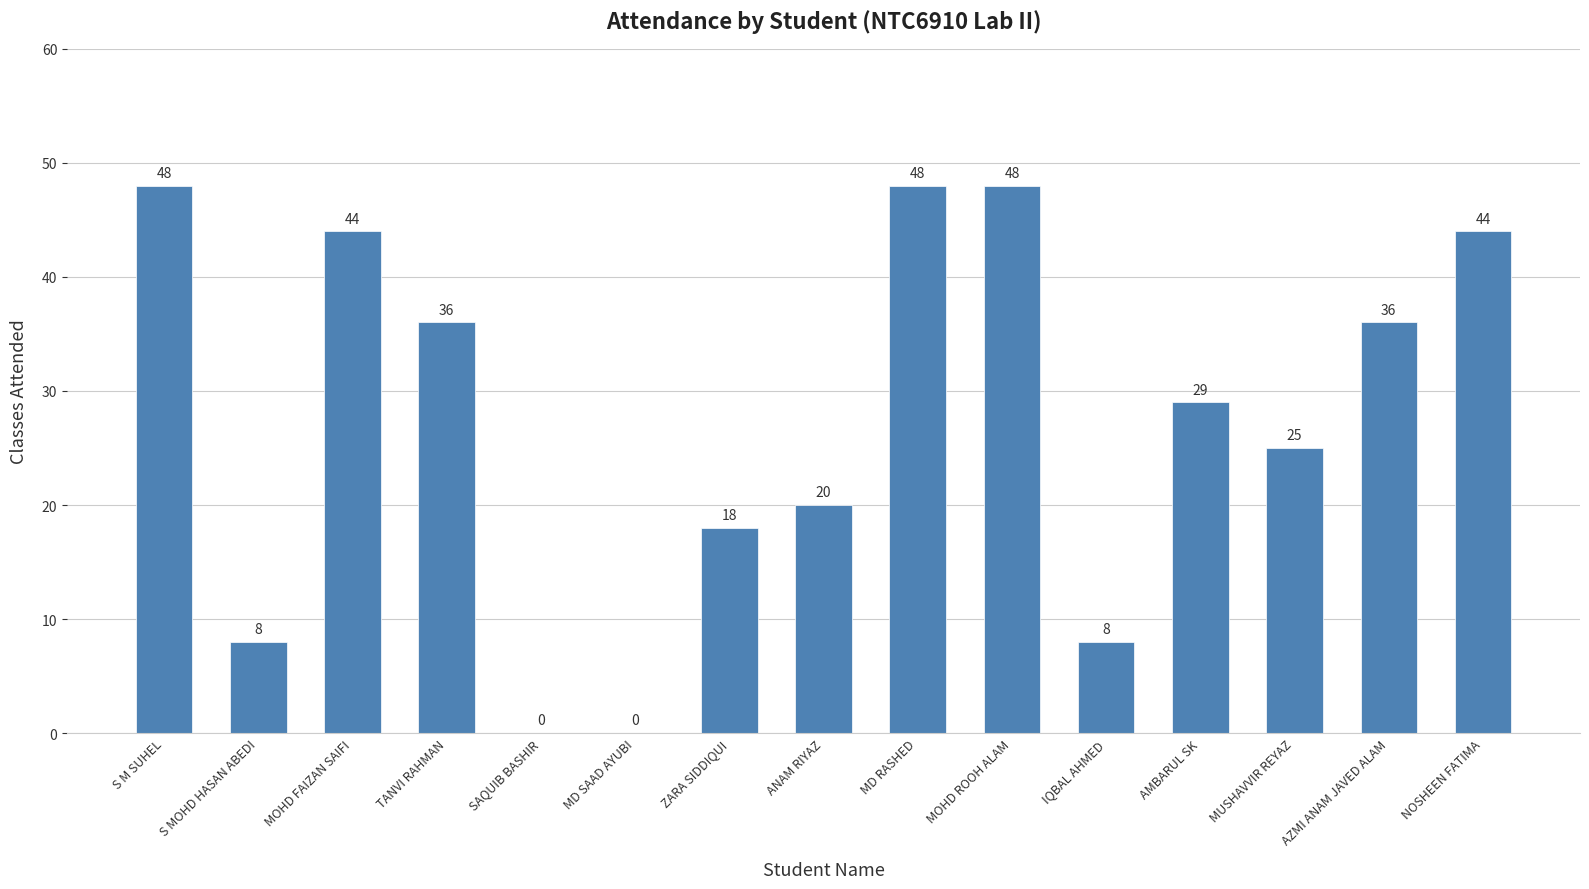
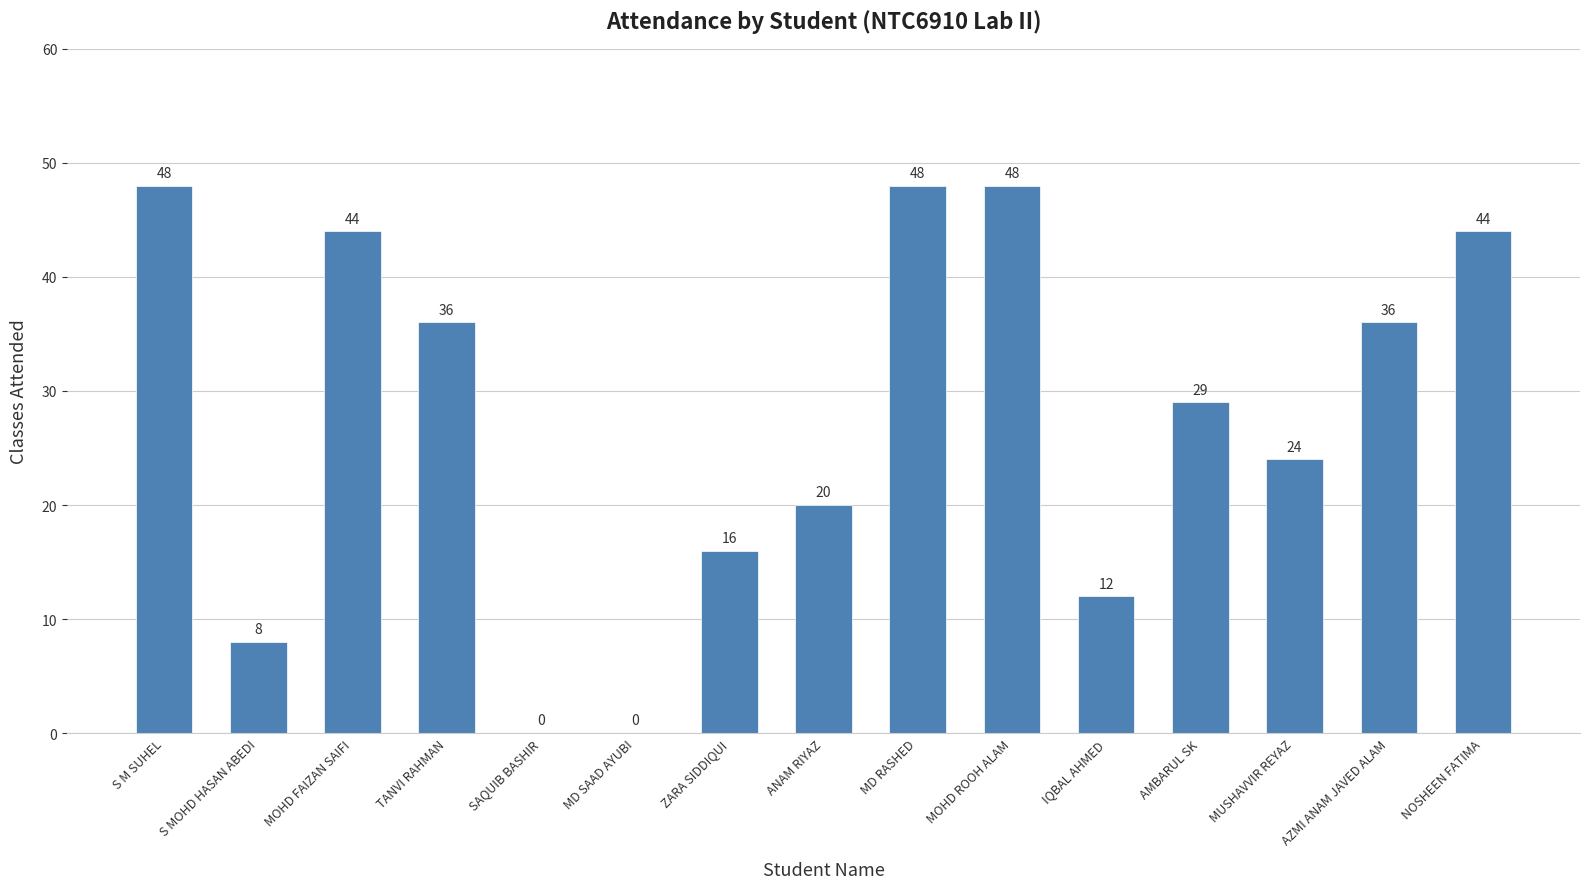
  {
    "S M SUHEL": 48,
    "S MOHD HASAN ABEDI": 8,
    "MOHD FAIZAN SAIFI": 44,
    "TANVI RAHMAN": 36,
    "SAQUIB BASHIR": 0,
    "MD SAAD AYUBI": 0,
-   "ZARA SIDDIQUI": 18,
+   "ZARA SIDDIQUI": 16,
    "ANAM RIYAZ": 20,
    "MD RASHED": 48,
    "MOHD ROOH ALAM": 48,
-   "IQBAL AHMED": 8,
+   "IQBAL AHMED": 12,
    "AMBARUL SK": 29,
-   "MUSHAVVIR REYAZ": 25,
+   "MUSHAVVIR REYAZ": 24,
    "AZMI ANAM JAVED ALAM": 36,
    "NOSHEEN FATIMA": 44
  }
